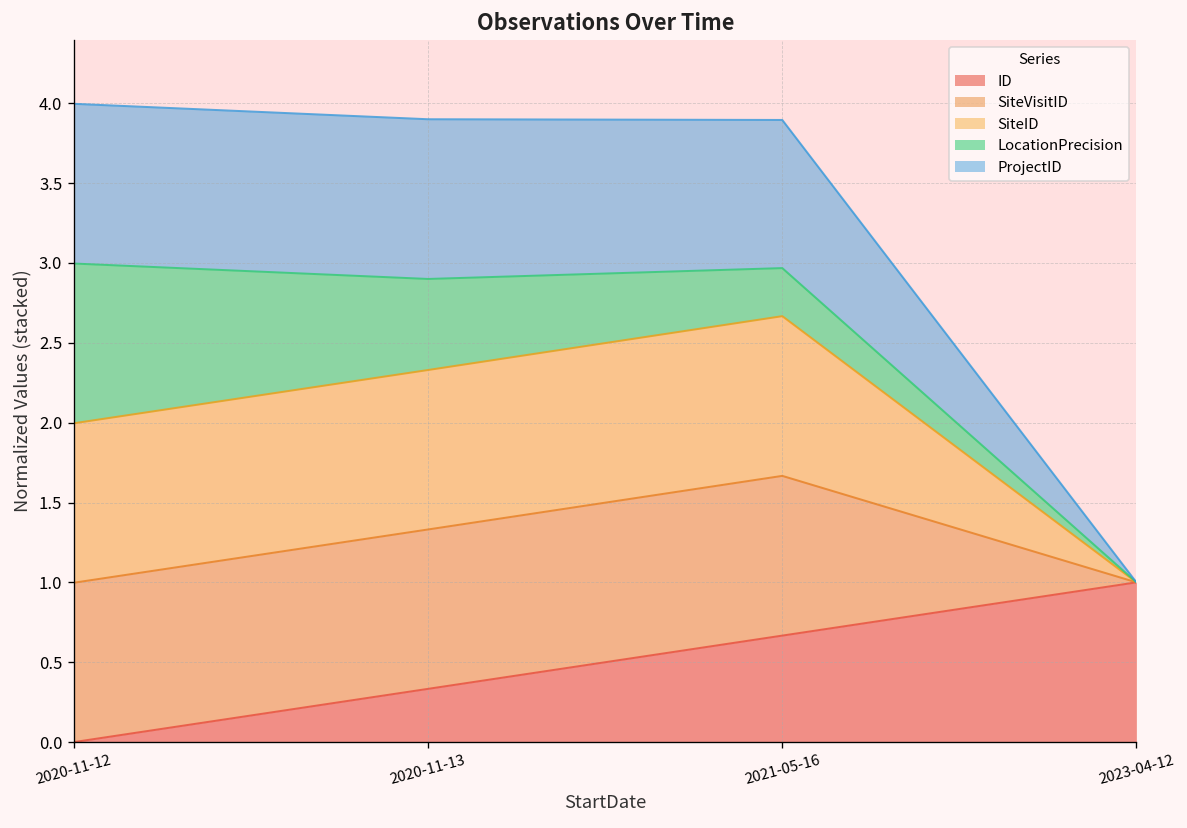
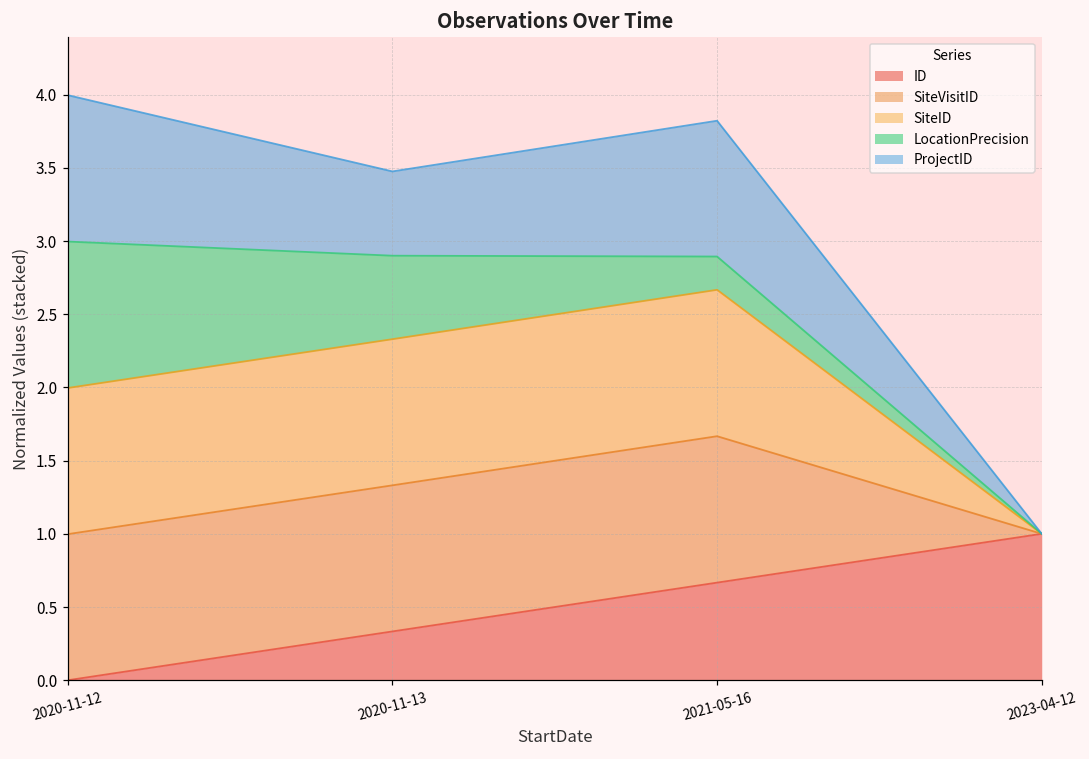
  {
    "LocationPrecision": {
      "2020-11-12": 1.00,
      "2020-11-13": 0.57,
-     "2021-05-16": 0.30
+     "2021-05-16": 0.23
    },
    "ProjectID": {
      "2020-11-12": 1.00,
-     "2020-11-13": 1.00,
+     "2020-11-13": 0.58,
      "2021-05-16": 0.93
    }
  }
